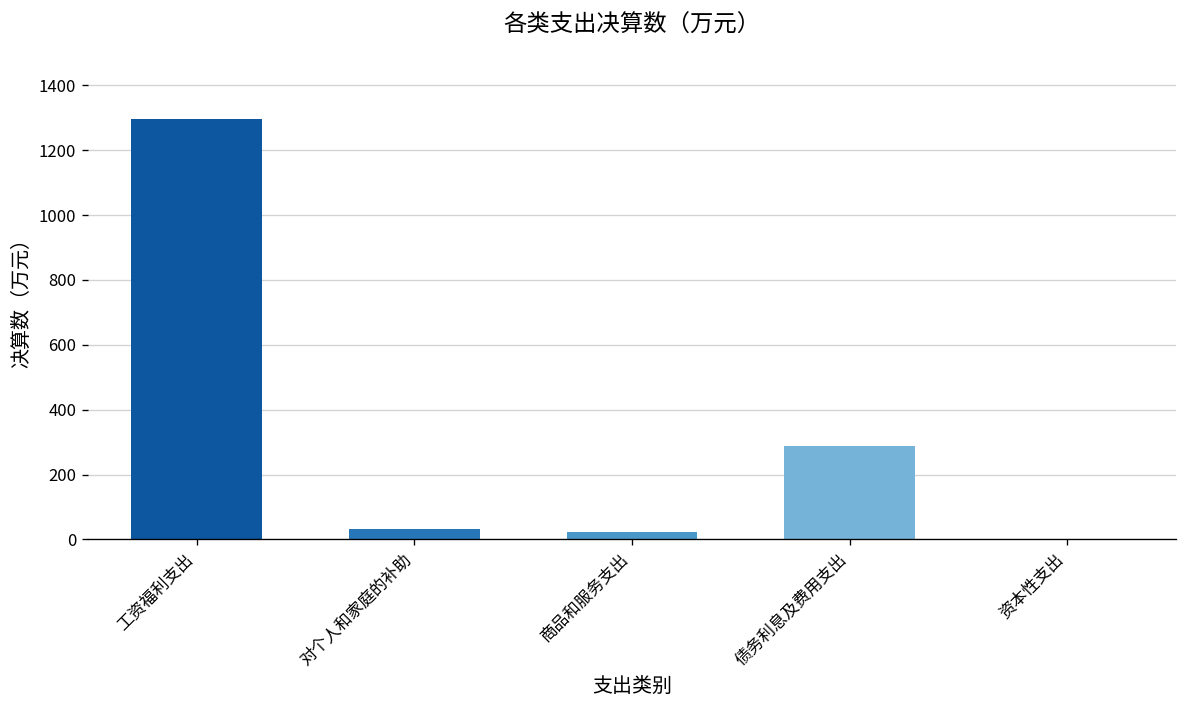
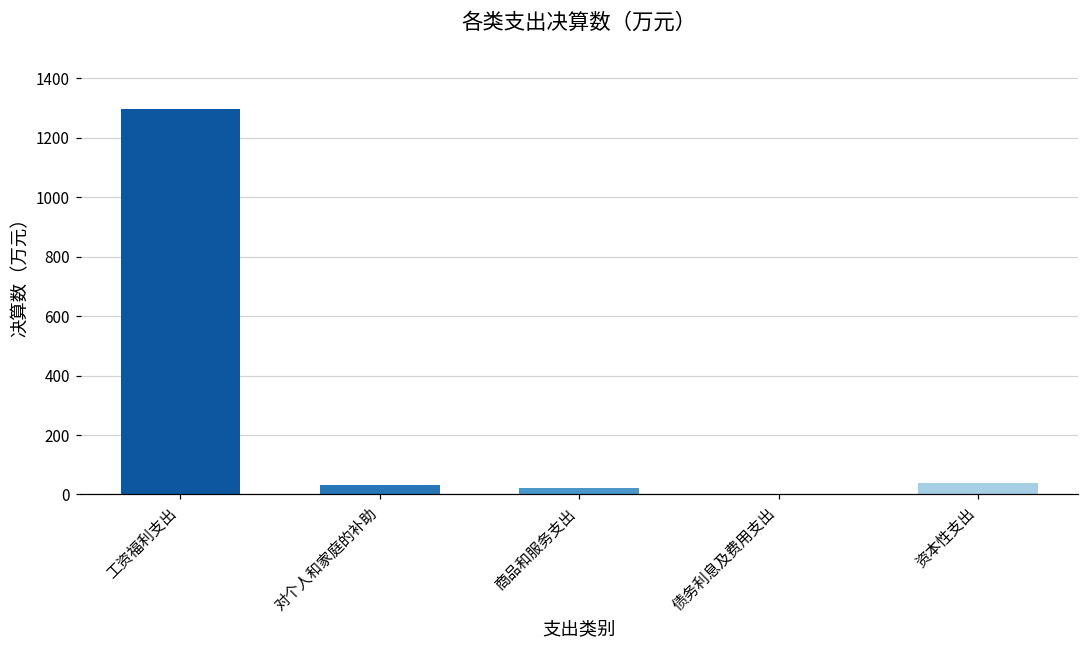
  {
    "工资福利支出": 1300,
    "对个人和家庭的补助": 30,
    "商品和服务支出": 20,
-   "债务利息及费用支出": 290,
-   "资本性支出": 0
+   "债务利息及费用支出": 0,
+   "资本性支出": 40
  }
